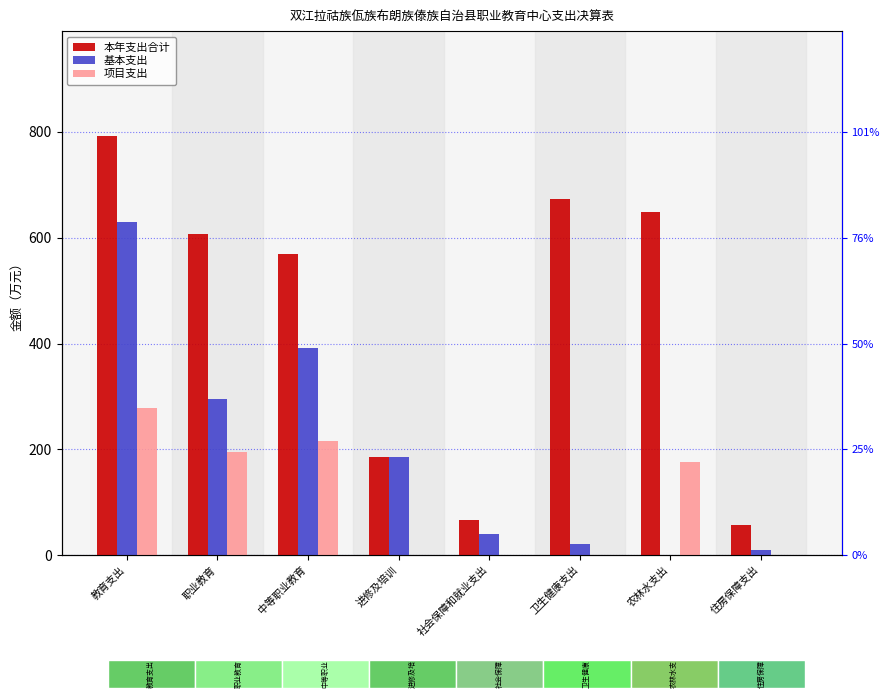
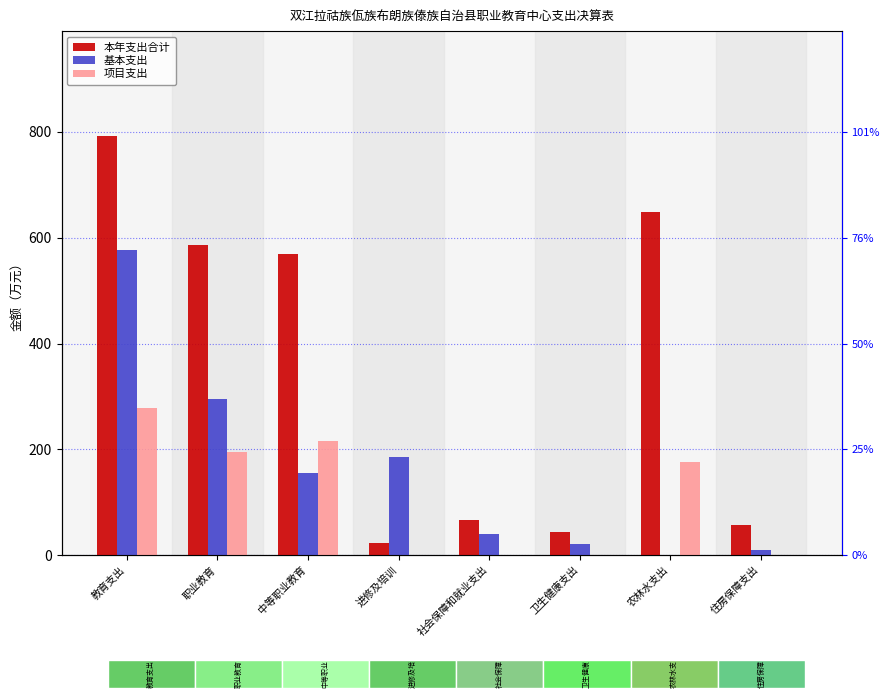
  {
    "双江拉祜族佤族布朗族傣族自治县职业教育中心支出决算表": {
      "本年支出合计": {
        "教育支出": 790,
-       "职业教育": 610,
+       "职业教育": 590,
        "中等职业教育": 570,
-       "进修及培训": 190,
+       "进修及培训": 20,
        "社会保障和就业支出": 70,
-       "卫生健康支出": 670,
+       "卫生健康支出": 40,
        "农林水支出": 650,
        "住房保障支出": 60
      },
      "基本支出": {
-       "教育支出": 630,
+       "教育支出": 580,
        "职业教育": 300,
-       "中等职业教育": 390,
+       "中等职业教育": 160,
        "进修及培训": 190,
        "社会保障和就业支出": 40,
        "卫生健康支出": 20,
        "农林水支出": 0,
        "住房保障支出": 10
      },
      "项目支出": {
        "教育支出": 280,
        "职业教育": 190,
        "中等职业教育": 220,
        "进修及培训": 0,
        "社会保障和就业支出": 0,
        "卫生健康支出": 0,
        "农林水支出": 180,
        "住房保障支出": 0
      }
    }
  }
